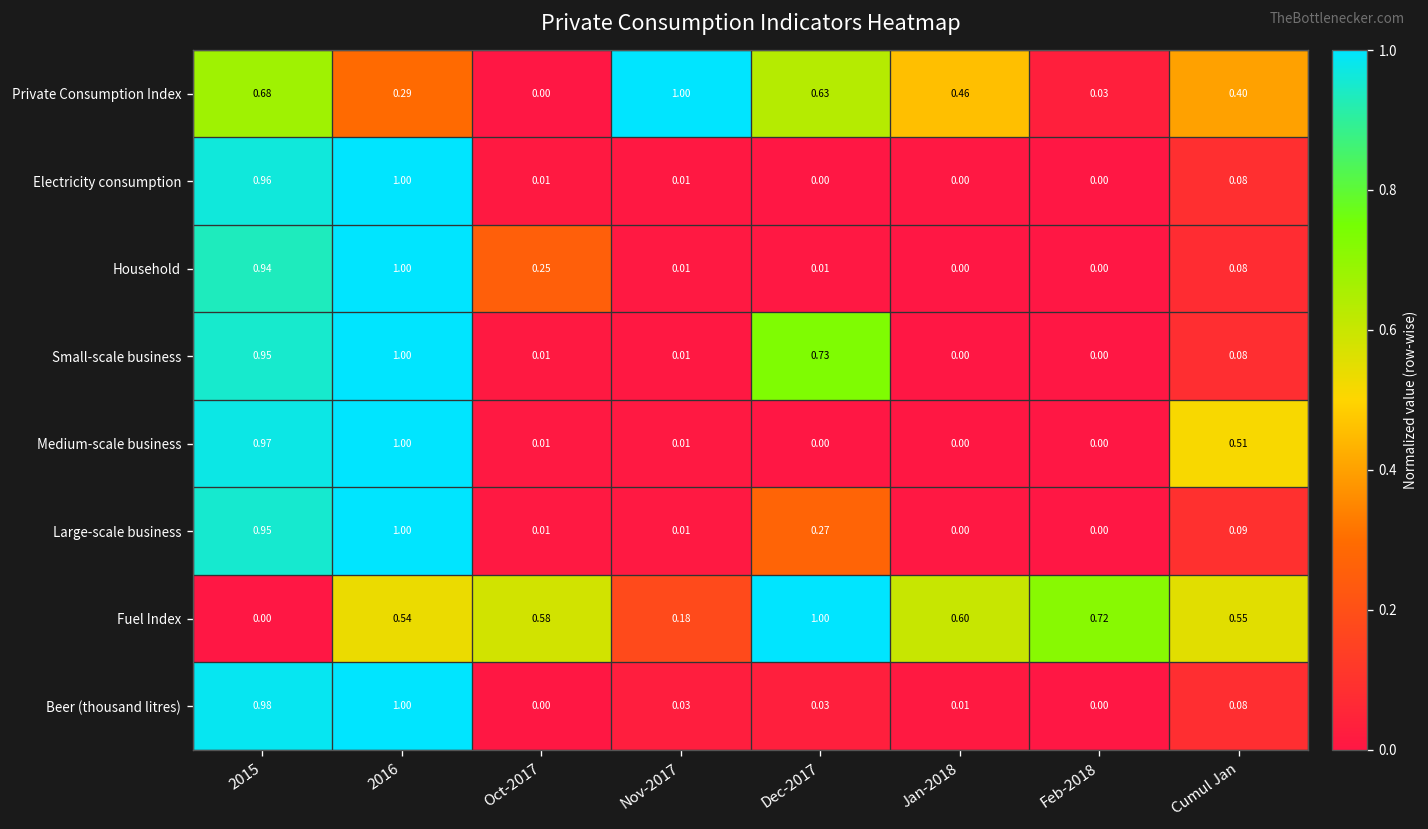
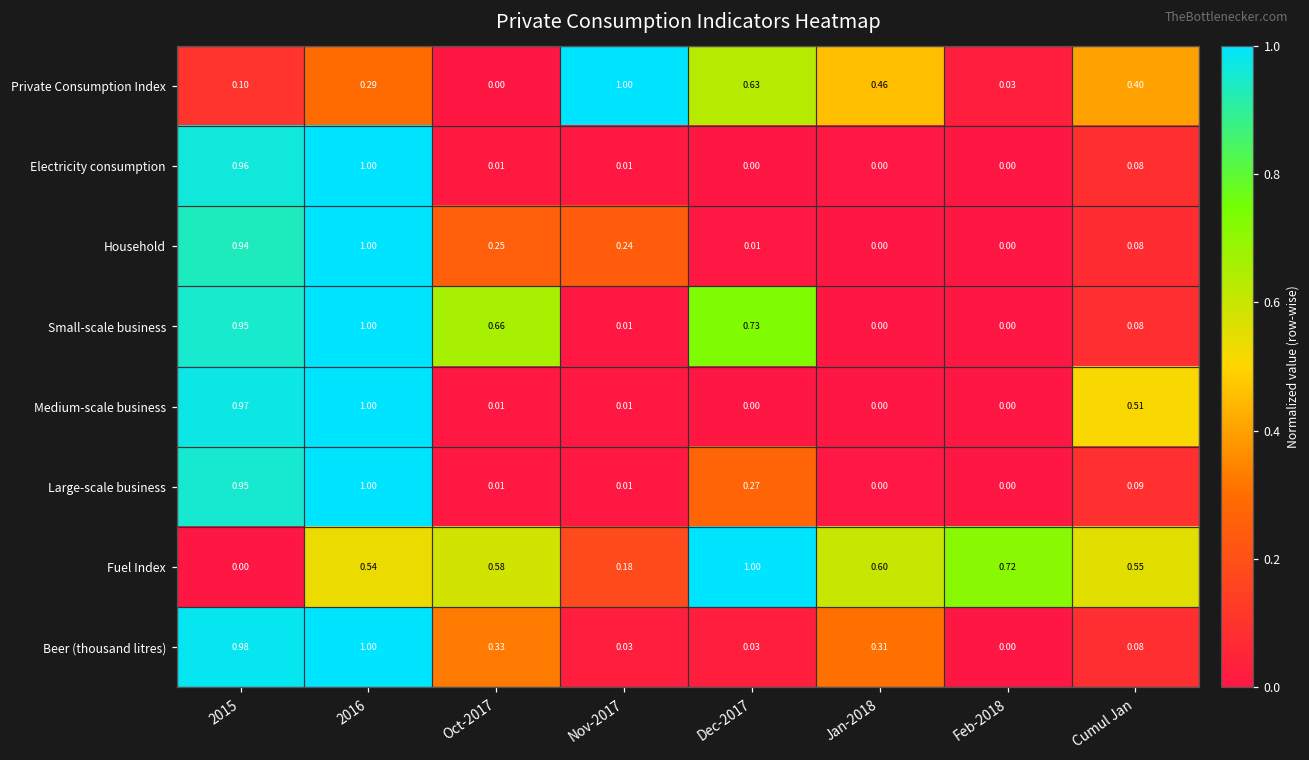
  {
    "Private Consumption Index": {
-     "2015": 0.68,
+     "2015": 0.10,
      "2016": 0.29,
      "Oct-2017": 0.00,
      "Nov-2017": 1.00,
      "Dec-2017": 0.63,
      "Jan-2018": 0.46,
      "Feb-2018": 0.03,
      "Cumul Jan": 0.40
    },
    "Electricity consumption": {
      "2015": 0.96,
      "2016": 1.00,
      "Oct-2017": 0.01,
      "Nov-2017": 0.01,
      "Dec-2017": 0.00,
      "Jan-2018": 0.00,
      "Feb-2018": 0.00,
      "Cumul Jan": 0.08
    },
    "Household": {
      "2015": 0.94,
      "2016": 1.00,
      "Oct-2017": 0.25,
-     "Nov-2017": 0.01,
+     "Nov-2017": 0.24,
      "Dec-2017": 0.01,
      "Jan-2018": 0.00,
      "Feb-2018": 0.00,
      "Cumul Jan": 0.08
    },
    "Small-scale business": {
      "2015": 0.95,
      "2016": 1.00,
-     "Oct-2017": 0.01,
+     "Oct-2017": 0.66,
      "Nov-2017": 0.01,
      "Dec-2017": 0.73,
      "Jan-2018": 0.00,
      "Feb-2018": 0.00,
      "Cumul Jan": 0.08
    },
    "Medium-scale business": {
      "2015": 0.97,
      "2016": 1.00,
      "Oct-2017": 0.01,
      "Nov-2017": 0.01,
      "Dec-2017": 0.00,
      "Jan-2018": 0.00,
      "Feb-2018": 0.00,
      "Cumul Jan": 0.51
    },
    "Large-scale business": {
      "2015": 0.95,
      "2016": 1.00,
      "Oct-2017": 0.01,
      "Nov-2017": 0.01,
      "Dec-2017": 0.27,
      "Jan-2018": 0.00,
      "Feb-2018": 0.00,
      "Cumul Jan": 0.09
    },
    "Fuel Index": {
      "2015": 0.00,
      "2016": 0.54,
      "Oct-2017": 0.58,
      "Nov-2017": 0.18,
      "Dec-2017": 1.00,
      "Jan-2018": 0.60,
      "Feb-2018": 0.72,
      "Cumul Jan": 0.55
    },
    "Beer (thousand litres)": {
      "2015": 0.98,
      "2016": 1.00,
-     "Oct-2017": 0.00,
+     "Oct-2017": 0.33,
      "Nov-2017": 0.03,
      "Dec-2017": 0.03,
-     "Jan-2018": 0.01,
+     "Jan-2018": 0.31,
      "Feb-2018": 0.00,
      "Cumul Jan": 0.08
    }
  }
